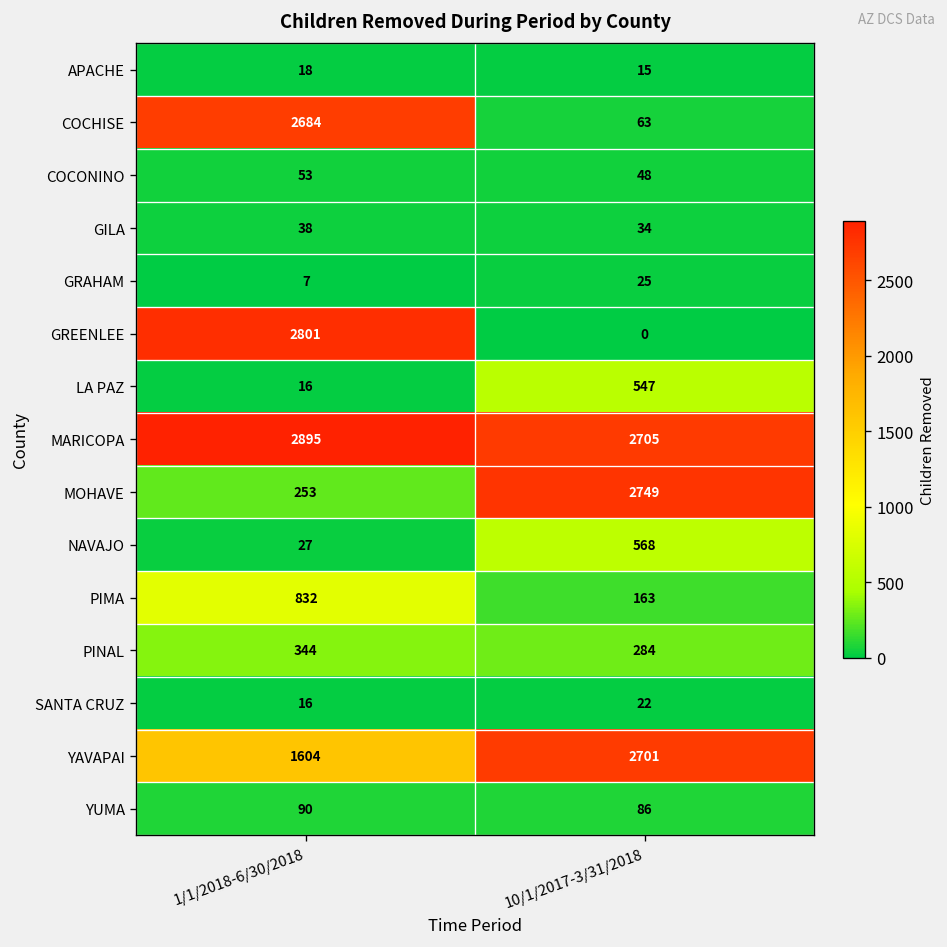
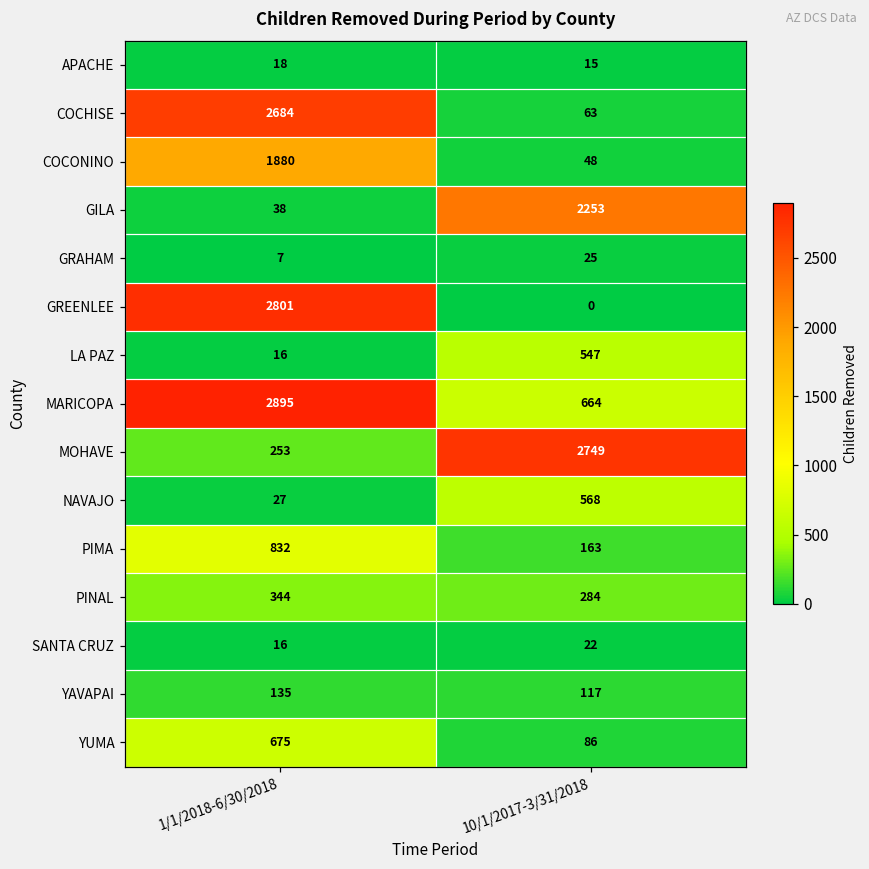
  {
    "APACHE": {
      "1/1/2018-6/30/2018": 18,
      "10/1/2017-3/31/2018": 15
    },
    "COCHISE": {
      "1/1/2018-6/30/2018": 2684,
      "10/1/2017-3/31/2018": 63
    },
    "COCONINO": {
-     "1/1/2018-6/30/2018": 53,
+     "1/1/2018-6/30/2018": 1880,
      "10/1/2017-3/31/2018": 48
    },
    "GILA": {
      "1/1/2018-6/30/2018": 38,
-     "10/1/2017-3/31/2018": 34
+     "10/1/2017-3/31/2018": 2253
    },
    "GRAHAM": {
      "1/1/2018-6/30/2018": 7,
      "10/1/2017-3/31/2018": 25
    },
    "GREENLEE": {
      "1/1/2018-6/30/2018": 2801,
      "10/1/2017-3/31/2018": 0
    },
    "LA PAZ": {
      "1/1/2018-6/30/2018": 16,
      "10/1/2017-3/31/2018": 547
    },
    "MARICOPA": {
      "1/1/2018-6/30/2018": 2895,
-     "10/1/2017-3/31/2018": 2705
+     "10/1/2017-3/31/2018": 664
    },
    "MOHAVE": {
      "1/1/2018-6/30/2018": 253,
      "10/1/2017-3/31/2018": 2749
    },
    "NAVAJO": {
      "1/1/2018-6/30/2018": 27,
      "10/1/2017-3/31/2018": 568
    },
    "PIMA": {
      "1/1/2018-6/30/2018": 832,
      "10/1/2017-3/31/2018": 163
    },
    "PINAL": {
      "1/1/2018-6/30/2018": 344,
      "10/1/2017-3/31/2018": 284
    },
    "SANTA CRUZ": {
      "1/1/2018-6/30/2018": 16,
      "10/1/2017-3/31/2018": 22
    },
    "YAVAPAI": {
-     "1/1/2018-6/30/2018": 1604,
-     "10/1/2017-3/31/2018": 2701
+     "1/1/2018-6/30/2018": 135,
+     "10/1/2017-3/31/2018": 117
    },
    "YUMA": {
-     "1/1/2018-6/30/2018": 90,
+     "1/1/2018-6/30/2018": 675,
      "10/1/2017-3/31/2018": 86
    }
  }
